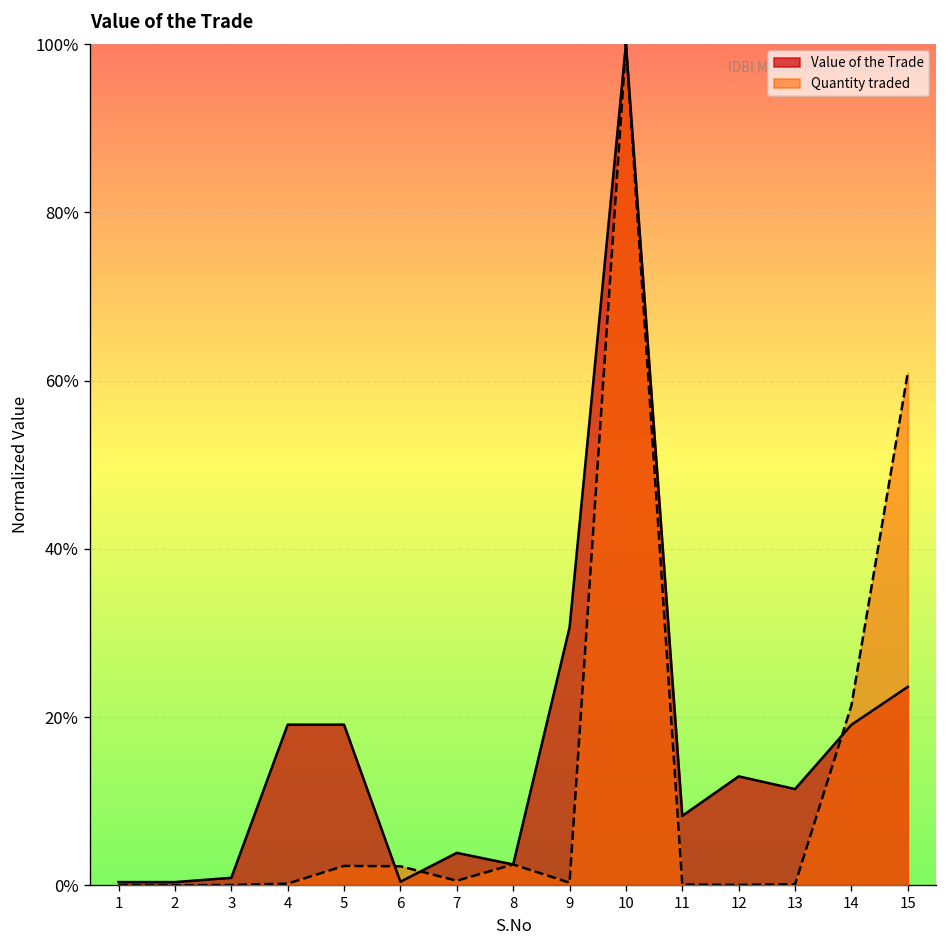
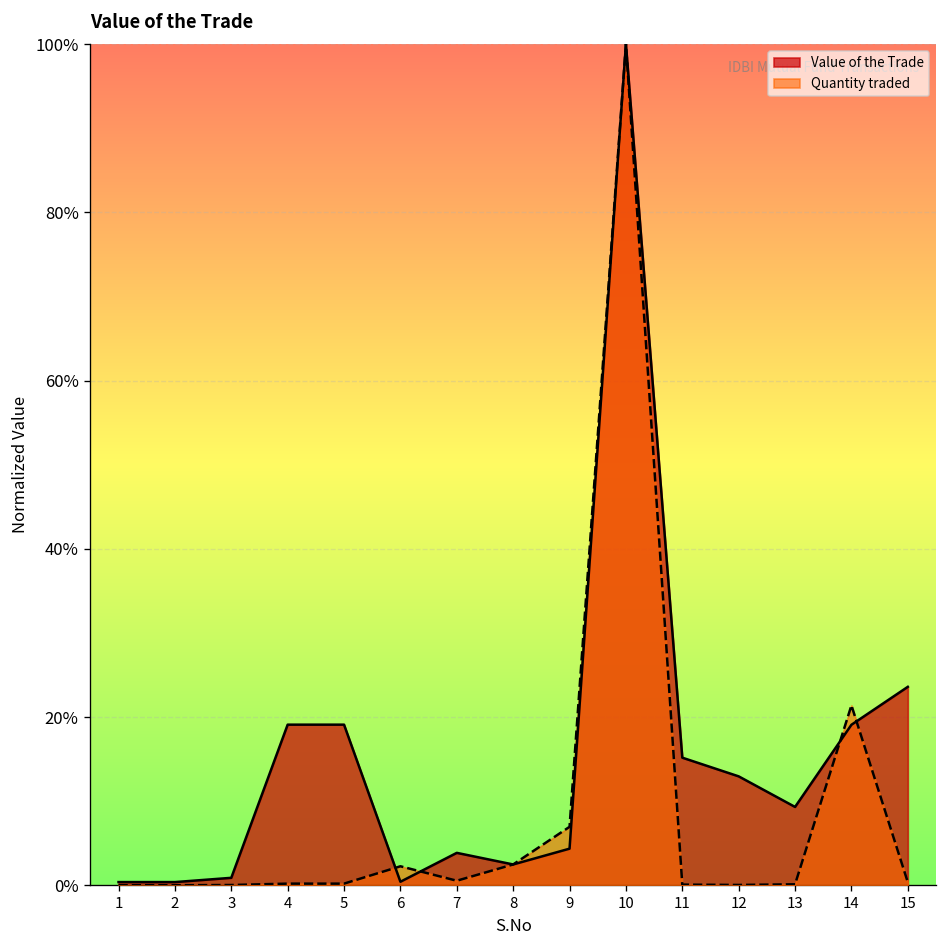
  {
    "Value of the Trade": {
      "1": "0%",
      "2": "0%",
      "3": "1%",
      "4": "19%",
      "5": "19%",
      "6": "0%",
      "7": "4%",
-     "9": "31%",
-     "11": "8%",
+     "9": "4%",
+     "11": "15%",
      "12": "13%",
-     "13": "11%",
+     "13": "9%",
      "14": "19%",
      "15": "24%"
    },
    "Quantity traded": {
      "1": "0%",
      "2": "0%",
      "3": "0%",
      "4": "0%",
-     "5": "2%",
+     "5": "0%",
      "6": "2%",
      "7": "1%",
-     "9": "0%",
+     "9": "7%",
      "11": "0%",
      "12": "0%",
      "13": "0%",
      "14": "21%",
-     "15": "61%"
+     "15": "0%"
    }
  }
